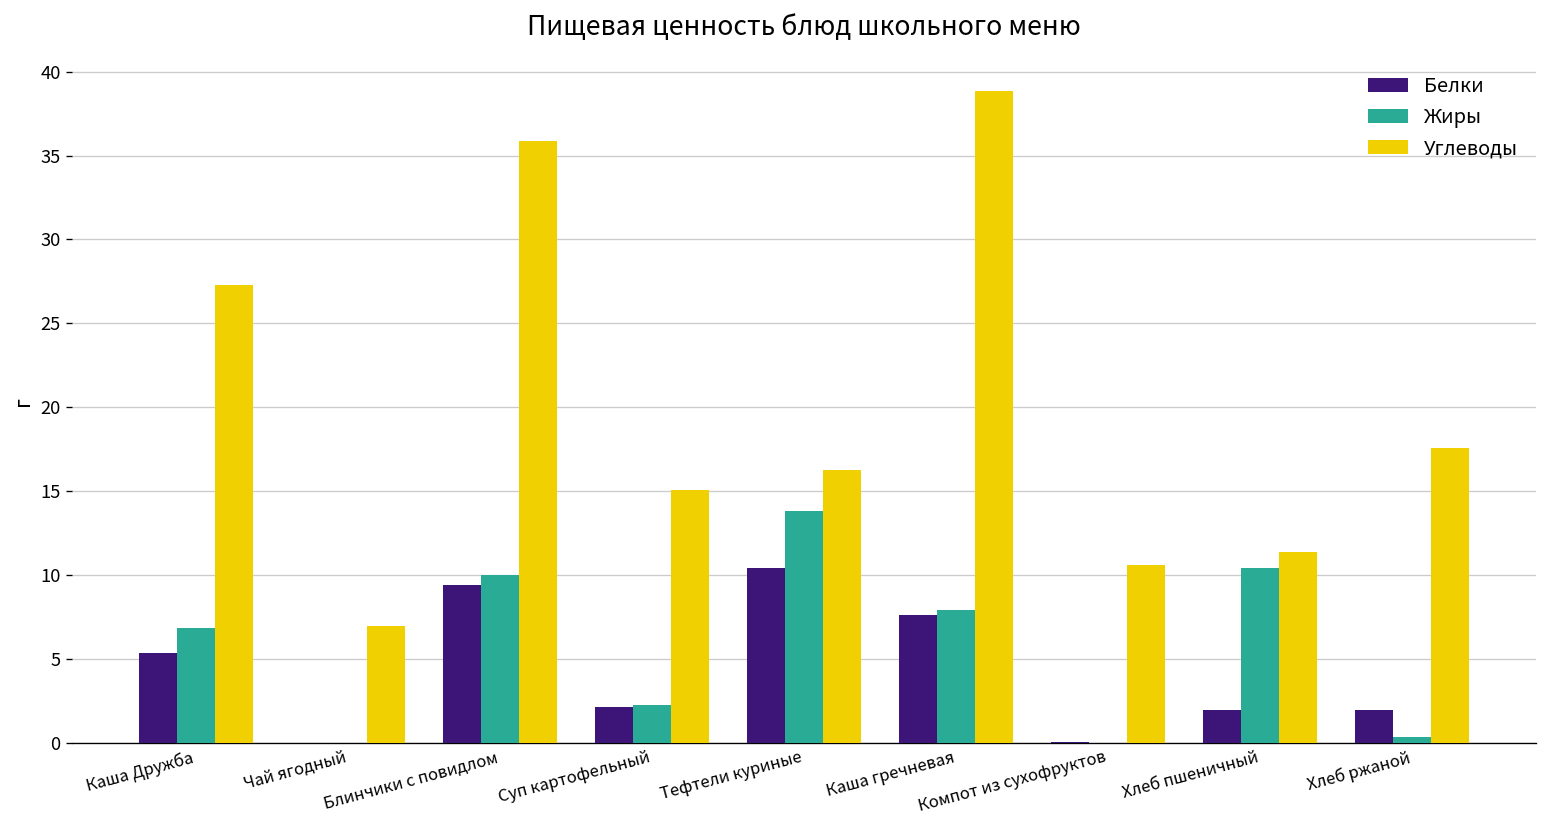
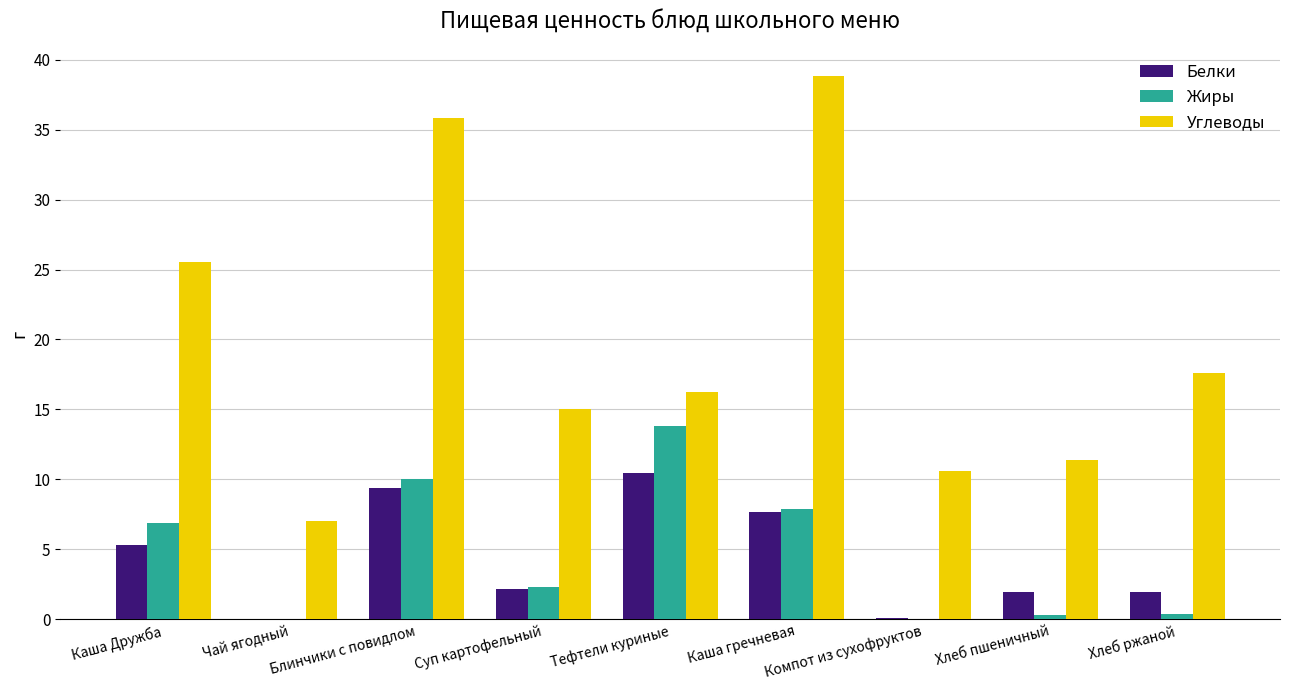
  {
    "Белки": {
      "Каша Дружба": 5.3,
      "Чай ягодный": 0.0,
      "Блинчики с повидлом": 9.4,
      "Суп картофельный": 2.2,
      "Тефтели куриные": 10.5,
      "Каша гречневая": 7.6,
      "Хлеб пшеничный": 2.0,
      "Хлеб ржаной": 2.0
    },
    "Жиры": {
      "Каша Дружба": 6.9,
      "Чай ягодный": 0.0,
      "Блинчики с повидлом": 10.0,
      "Суп картофельный": 2.3,
      "Тефтели куриные": 13.8,
      "Каша гречневая": 7.9,
      "Компот из сухофруктов": 0.0,
-     "Хлеб пшеничный": 10.4,
+     "Хлеб пшеничный": 0.3,
      "Хлеб ржаной": 0.4
    },
    "Углеводы": {
-     "Каша Дружба": 27.3,
+     "Каша Дружба": 25.6,
      "Чай ягодный": 7.0,
      "Блинчики с повидлом": 35.8,
      "Суп картофельный": 15.1,
      "Тефтели куриные": 16.2,
      "Каша гречневая": 38.9,
      "Компот из сухофруктов": 10.6,
      "Хлеб пшеничный": 11.4,
      "Хлеб ржаной": 17.6
    }
  }
